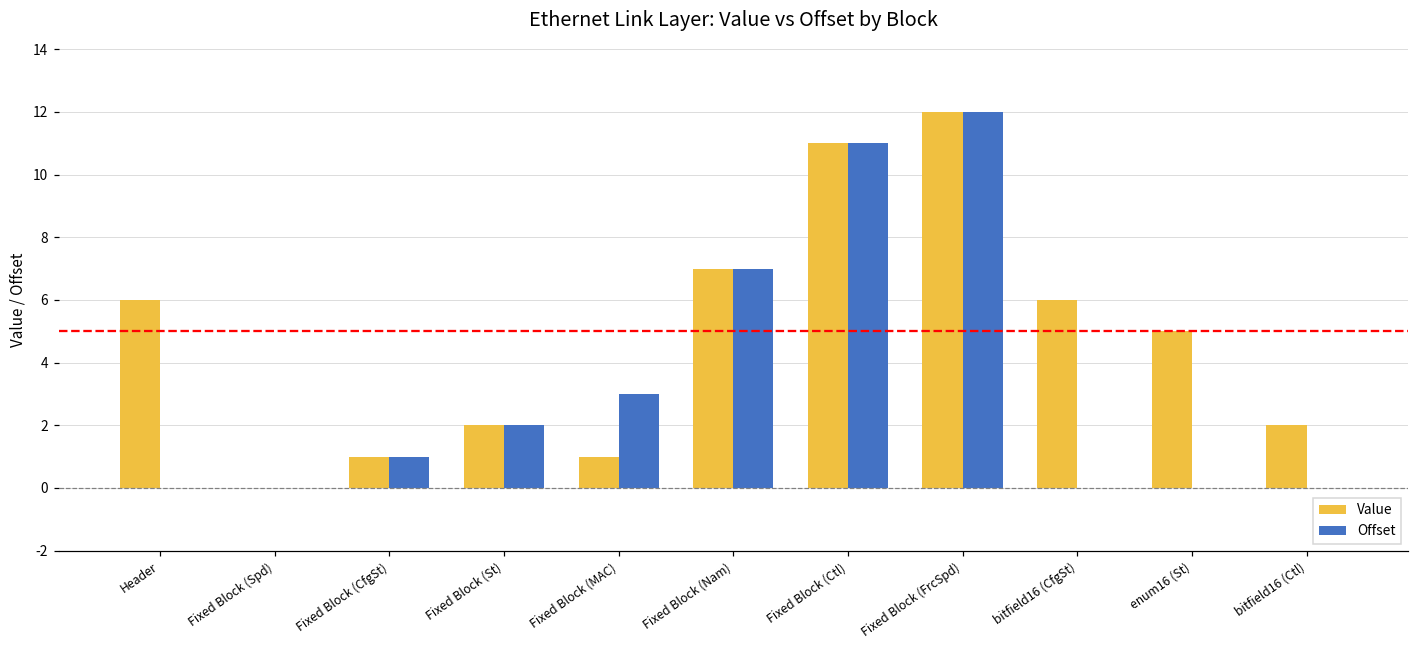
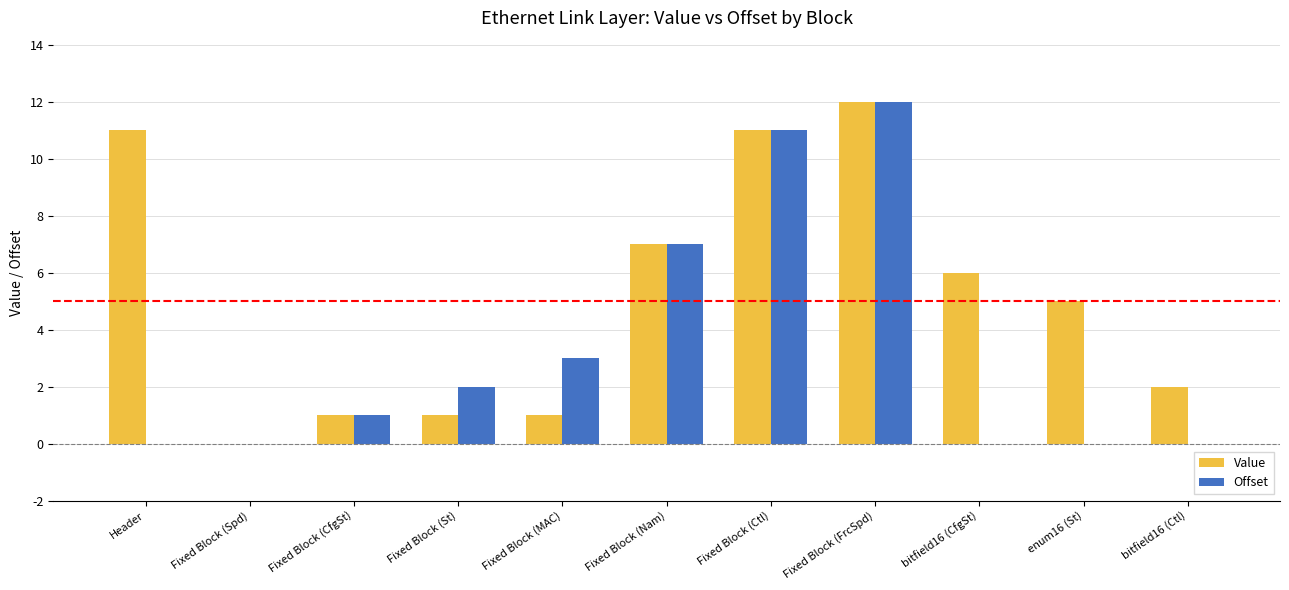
  {
    "Value": {
-     "Header": 6,
+     "Header": 11,
      "Fixed Block (Spd)": 0,
      "Fixed Block (CfgSt)": 1,
-     "Fixed Block (St)": 2,
+     "Fixed Block (St)": 1,
      "Fixed Block (MAC)": 1,
      "Fixed Block (Nam)": 7,
      "Fixed Block (Ctl)": 11,
      "Fixed Block (FrcSpd)": 12,
      "bitfield16 (CfgSt)": 6,
      "enum16 (St)": 5,
      "bitfield16 (Ctl)": 2
    },
    "Offset": {
      "Header": 0,
      "Fixed Block (Spd)": 0,
      "Fixed Block (CfgSt)": 1,
      "Fixed Block (St)": 2,
      "Fixed Block (MAC)": 3,
      "Fixed Block (Nam)": 7,
      "Fixed Block (Ctl)": 11,
      "Fixed Block (FrcSpd)": 12,
      "bitfield16 (CfgSt)": 0,
      "enum16 (St)": 0,
      "bitfield16 (Ctl)": 0
    }
  }
